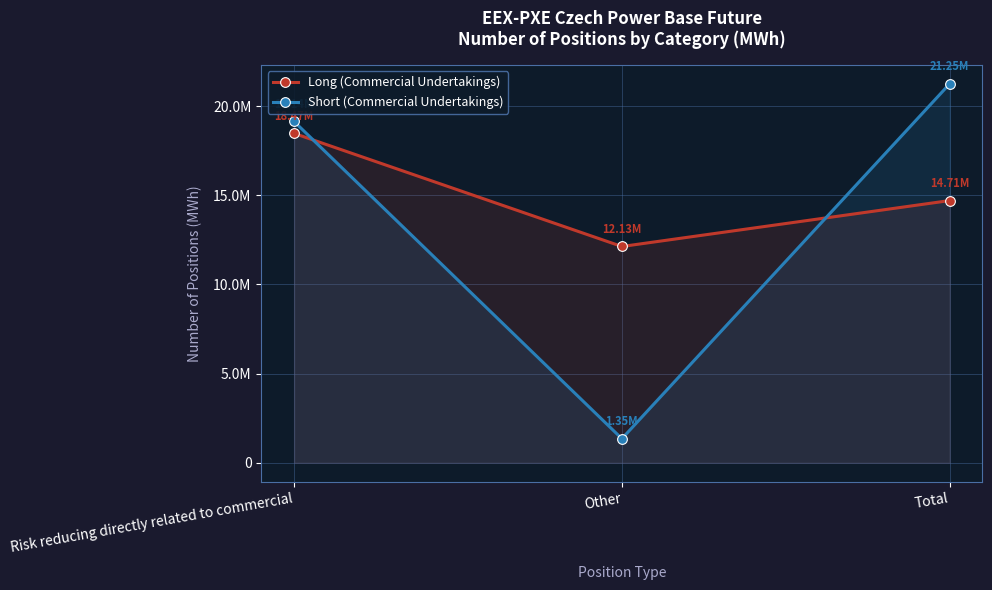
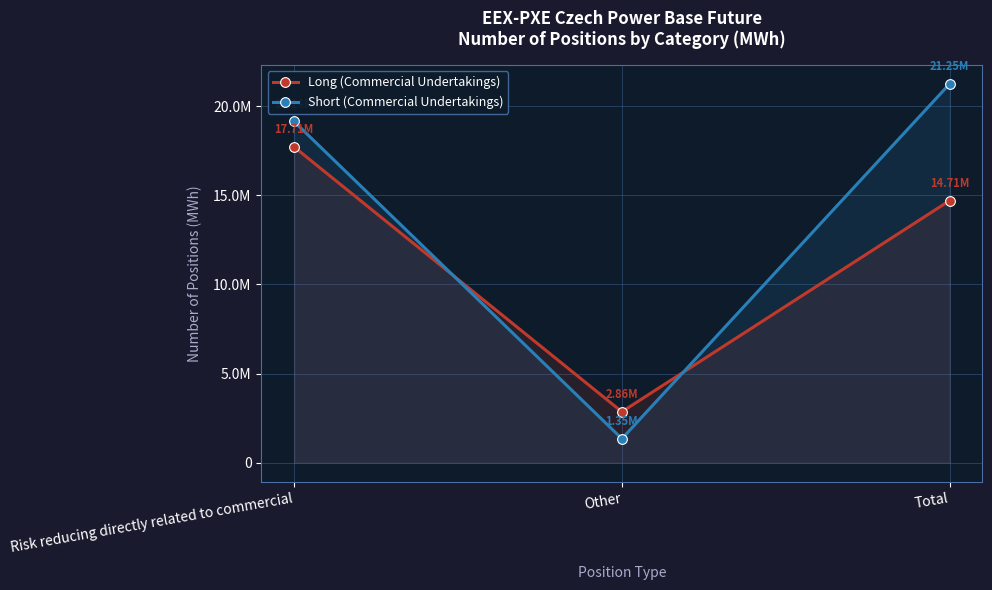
  {
    "Long (Commercial Undertakings)": {
-     "Risk reducing directly related to commercial": "18500000",
-     "Other": "12.13M",
+     "Risk reducing directly related to commercial": "17700000",
+     "Other": "2.86M",
      "Total": "14.71M"
    },
    "Short (Commercial Undertakings)": {
      "Other": "1.35M",
      "Total": "21.25M"
    }
  }
